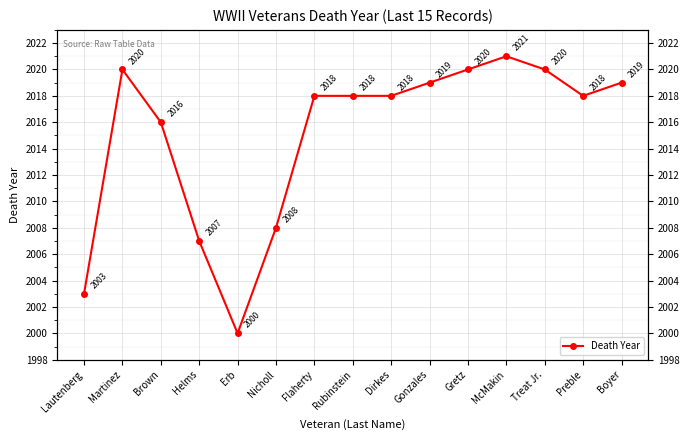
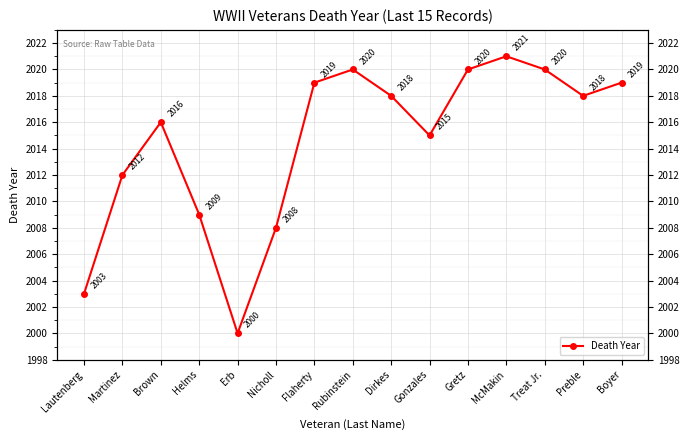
  {
    "Lautenberg": 2003,
-   "Martinez": 2020,
+   "Martinez": 2012,
    "Brown": 2016,
-   "Helms": 2007,
+   "Helms": 2009,
    "Erb": 2000,
    "Nicholl": 2008,
-   "Flaherty": 2018,
-   "Rubinstein": 2018,
+   "Flaherty": 2019,
+   "Rubinstein": 2020,
    "Dirkes": 2018,
-   "Gonzales": 2019,
+   "Gonzales": 2015,
    "Gretz": 2020,
    "McMakin": 2021,
    "Treat Jr.": 2020,
    "Preble": 2018,
    "Boyer": 2019
  }
